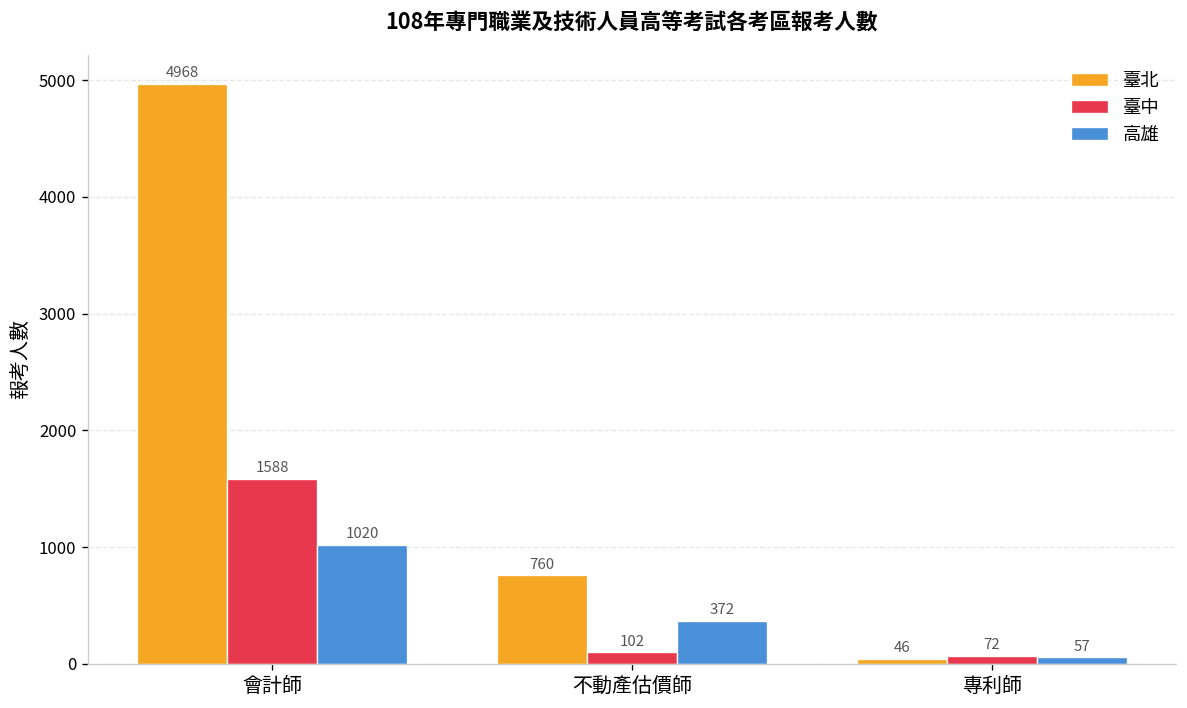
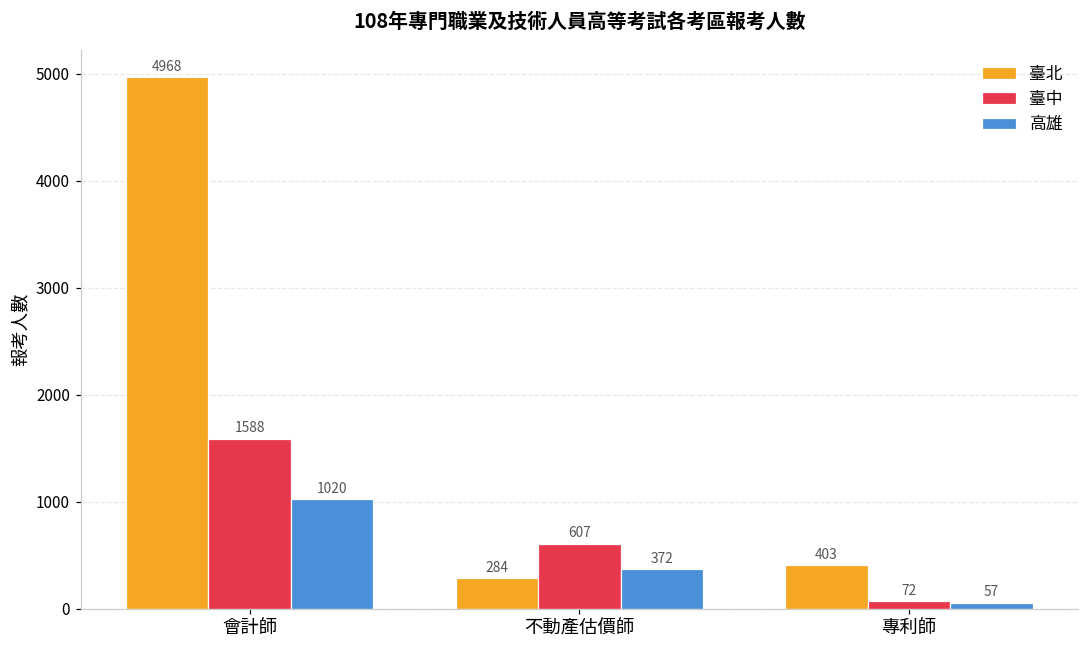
  {
    "臺北": {
      "會計師": 4968,
-     "不動產估價師": 760,
-     "專利師": 46
+     "不動產估價師": 284,
+     "專利師": 403
    },
    "臺中": {
      "會計師": 1588,
-     "不動產估價師": 102,
+     "不動產估價師": 607,
      "專利師": 72
    },
    "高雄": {
      "會計師": 1020,
      "不動產估價師": 372,
      "專利師": 57
    }
  }
